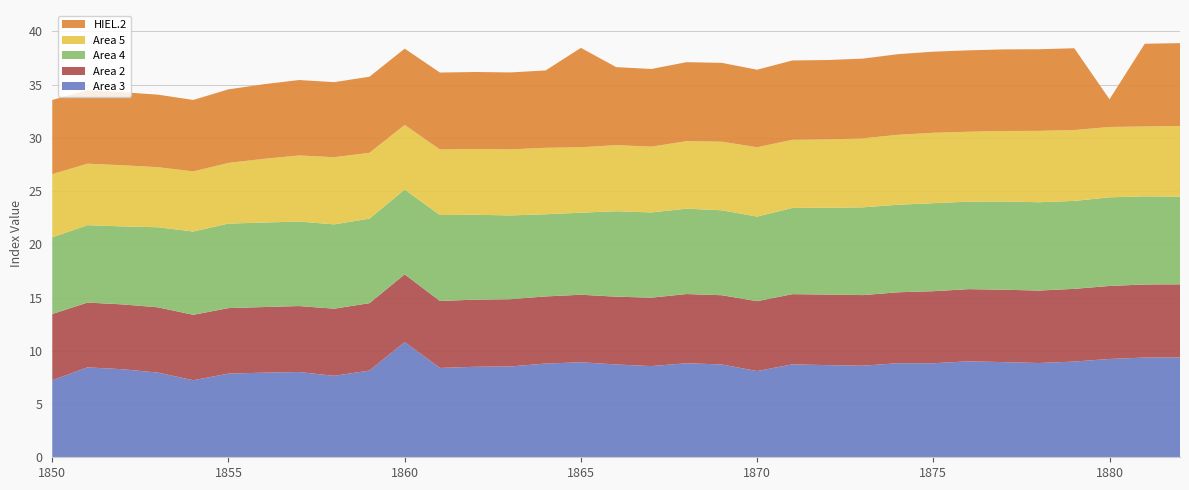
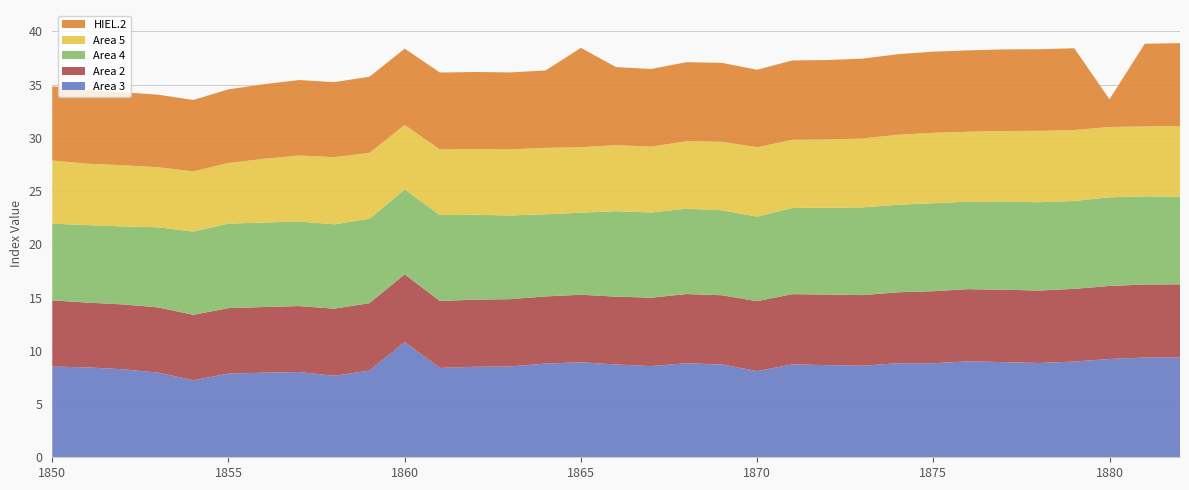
  {
    "Area 3": {
-     "1850": 7.2,
+     "1850": 8.5,
      "1855": 7.9,
      "1860": 10.8,
      "1865": 8.9,
      "1870": 8.1,
      "1875": 8.8,
      "1880": 9.2
    },
    "Area 2": {
      "1850": 6.2,
      "1855": 6.2,
      "1860": 6.4,
      "1865": 6.3,
      "1870": 6.6,
      "1875": 6.8,
      "1880": 6.9
    },
    "Area 4": {
      "1850": 7.2,
      "1855": 7.9,
      "1860": 8.0,
      "1865": 7.7,
      "1870": 7.9,
      "1875": 8.3,
      "1880": 8.3
    },
    "Area 5": {
      "1850": 5.9,
      "1855": 5.7,
      "1860": 6.1,
      "1865": 6.1,
      "1870": 6.5,
      "1875": 6.6,
      "1880": 6.6
    },
    "HIEL.2": {
      "1850": 7.0,
      "1855": 6.9,
      "1860": 7.2,
      "1865": 9.3,
      "1870": 7.3,
      "1875": 7.6,
      "1880": 2.6
    }
  }
